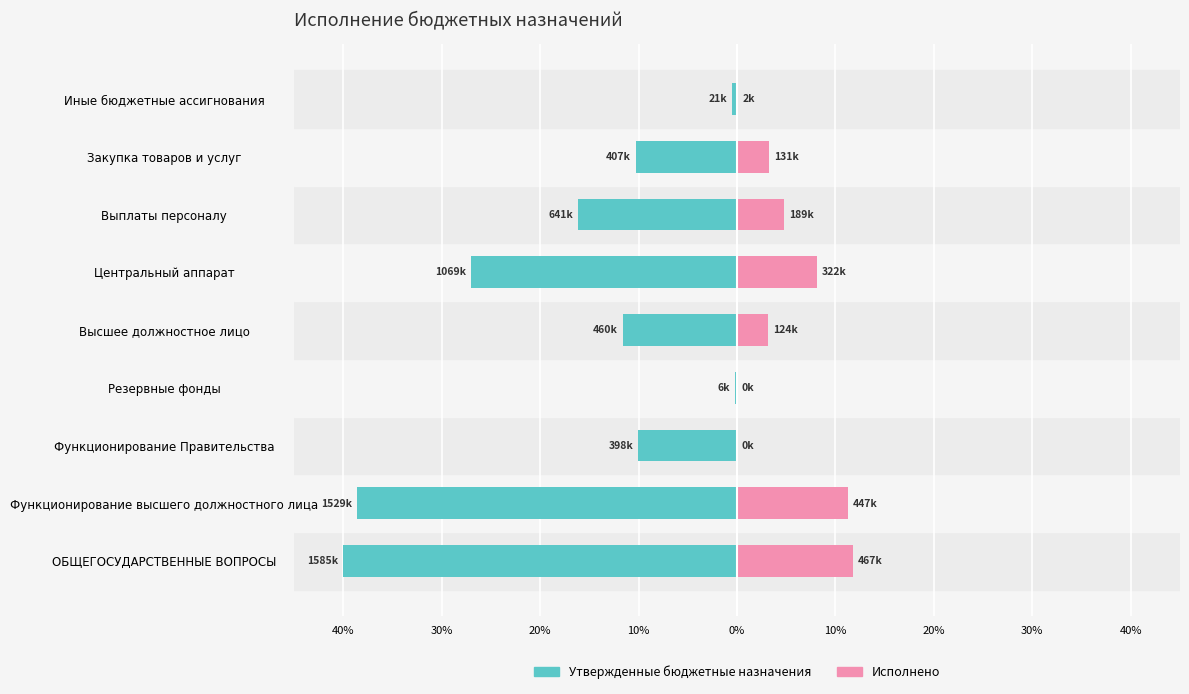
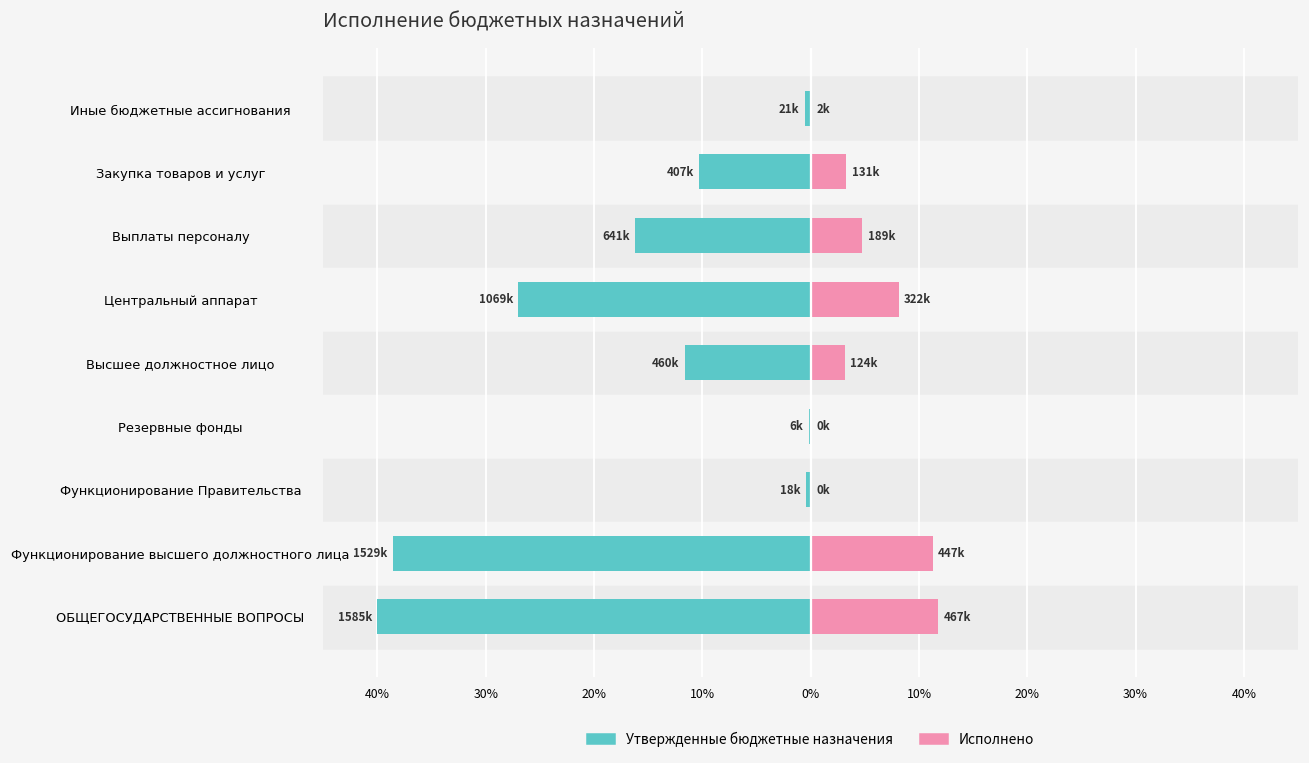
  {
    "Утвержденные бюджетные назначения": {
-     "Функционирование Правительства": "398k"
+     "Функционирование Правительства": "18k"
    },
    "Исполнено": {
      "Резервные фонды": "0k",
      "Функционирование Правительства": "0k"
    }
  }
